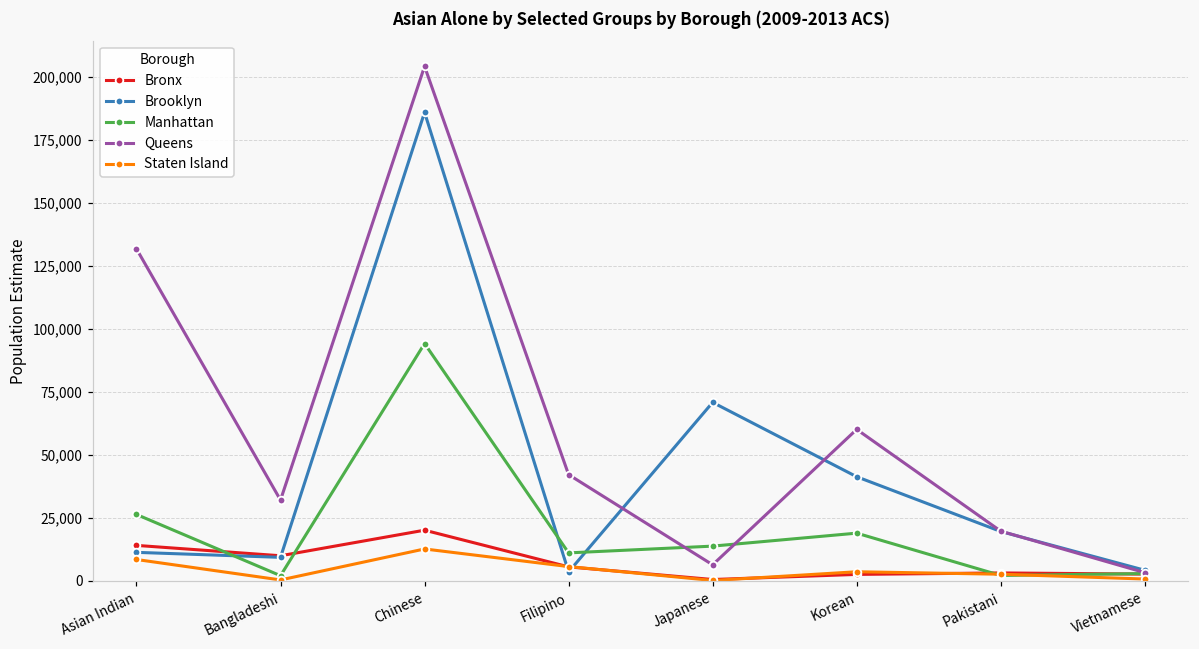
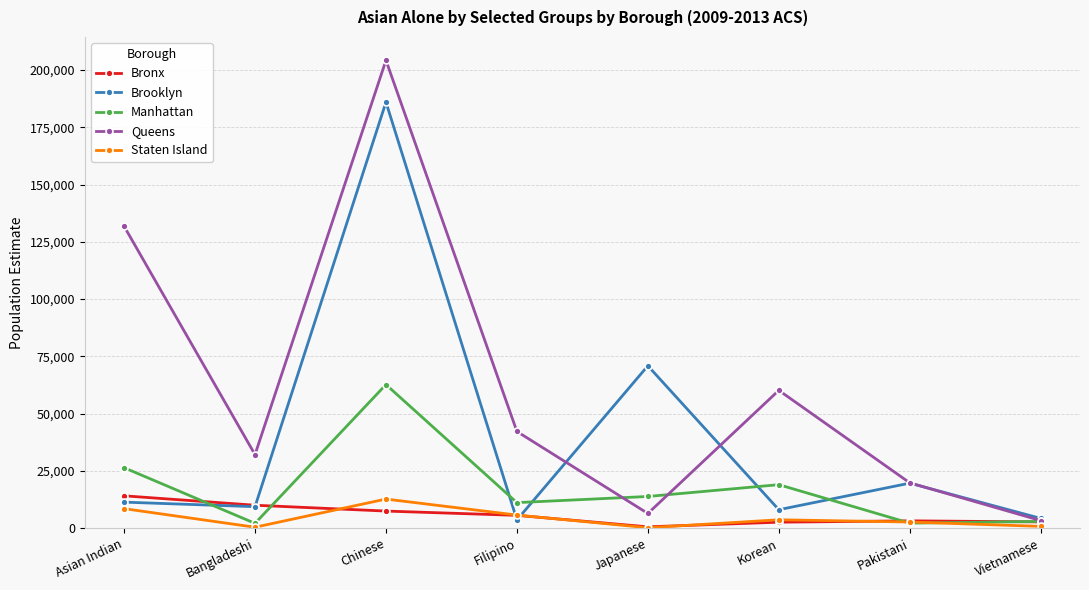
  {
    "Bronx": {
      "Asian Indian": "14,000",
-     "Chinese": "20,000"
+     "Chinese": "7,000"
    },
    "Brooklyn": {
      "Asian Indian": "11,000",
      "Chinese": "186,000",
      "Filipino": "4,000",
      "Japanese": "71,000",
-     "Korean": "41,000"
+     "Korean": "8,000"
    },
    "Manhattan": {
      "Asian Indian": "26,000",
      "Bangladeshi": "2,000",
-     "Chinese": "94,000",
+     "Chinese": "63,000",
      "Filipino": "11,000",
      "Japanese": "14,000",
      "Korean": "19,000"
    },
    "Queens": {
      "Asian Indian": "132,000",
      "Bangladeshi": "32,000",
      "Chinese": "204,000",
      "Filipino": "42,000",
      "Japanese": "6,000",
      "Korean": "60,000"
    },
    "Staten Island": {
      "Asian Indian": "9,000",
      "Bangladeshi": "0",
      "Chinese": "13,000",
      "Vietnamese": "1,000"
    }
  }
